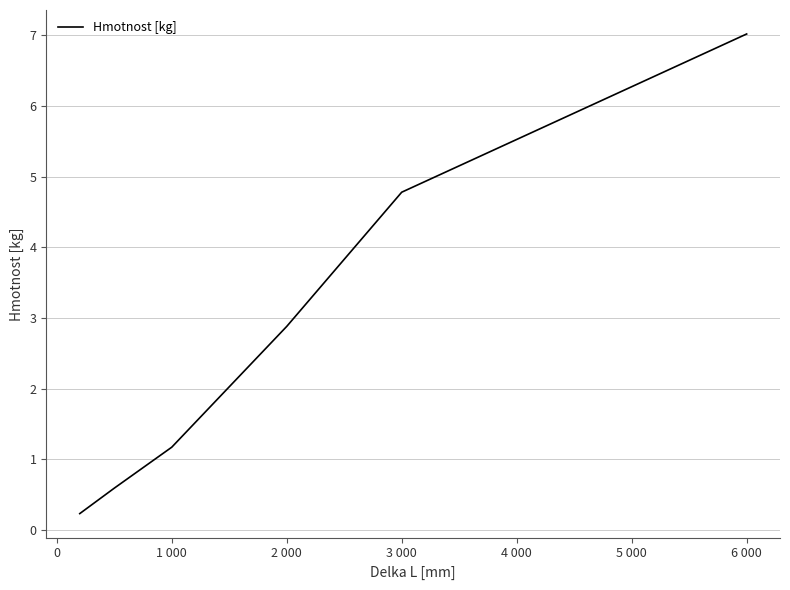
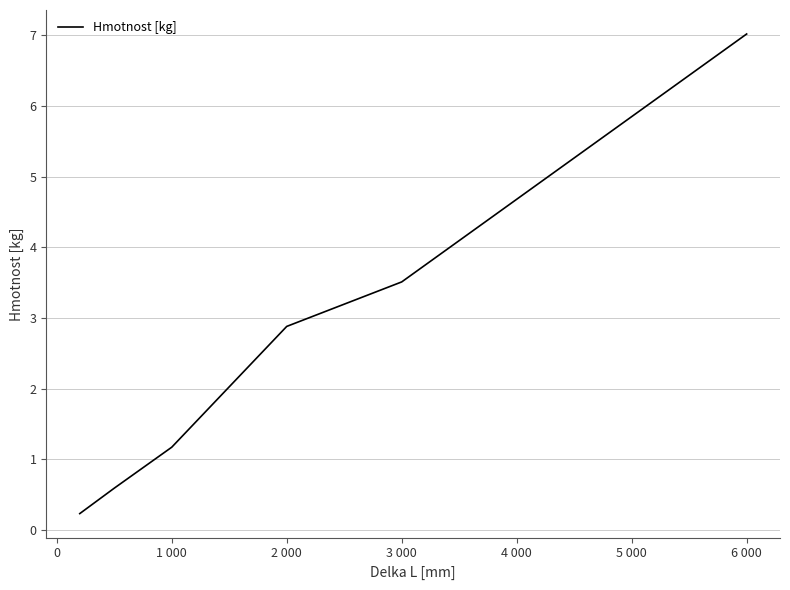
  {
    "1 000": 1.2,
    "2 000": 2.9,
-   "3 000": 4.8,
+   "3 000": 3.5,
    "6 000": 7.0
  }
